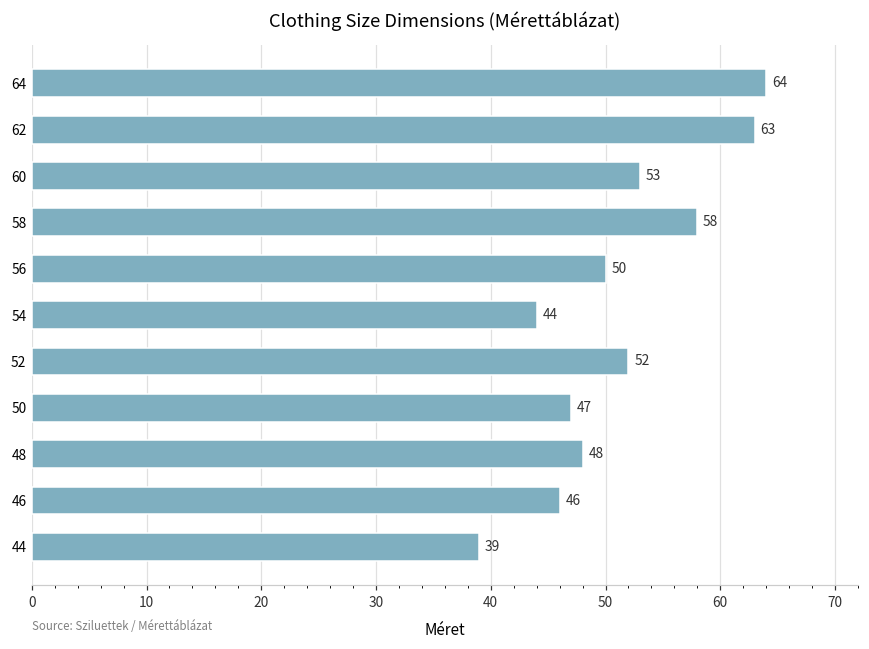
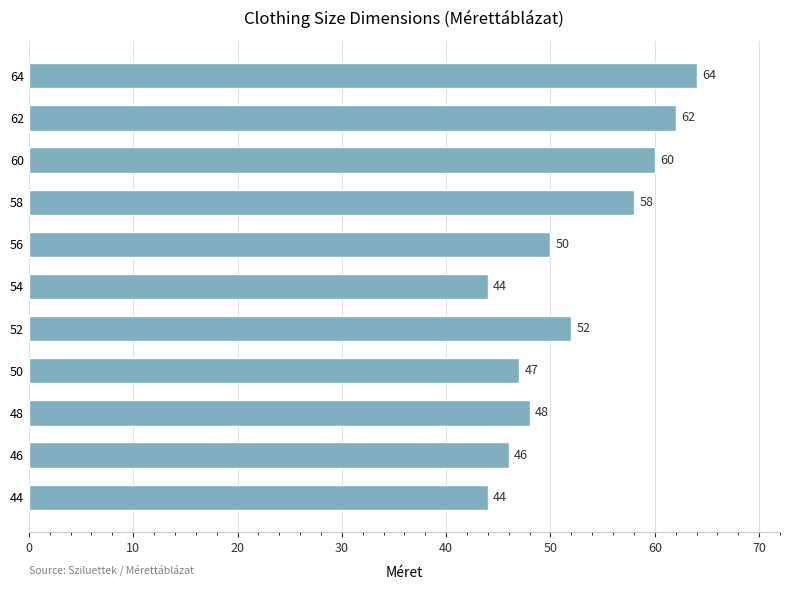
  {
    "64": 64,
-   "62": 63,
-   "60": 53,
+   "62": 62,
+   "60": 60,
    "58": 58,
    "56": 50,
    "54": 44,
    "52": 52,
    "50": 47,
    "48": 48,
    "46": 46,
-   "44": 39
+   "44": 44
  }
